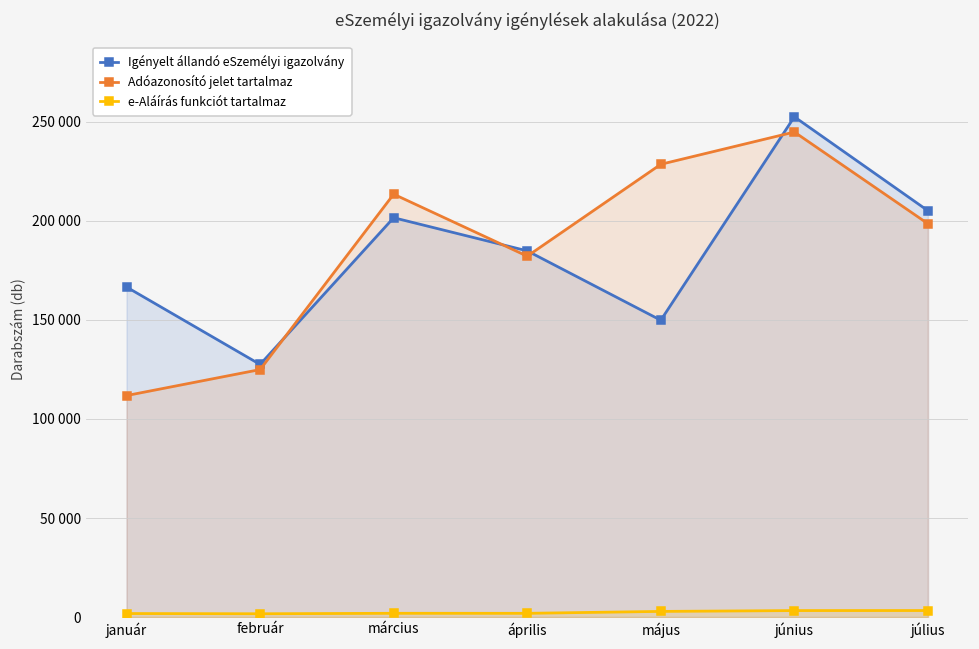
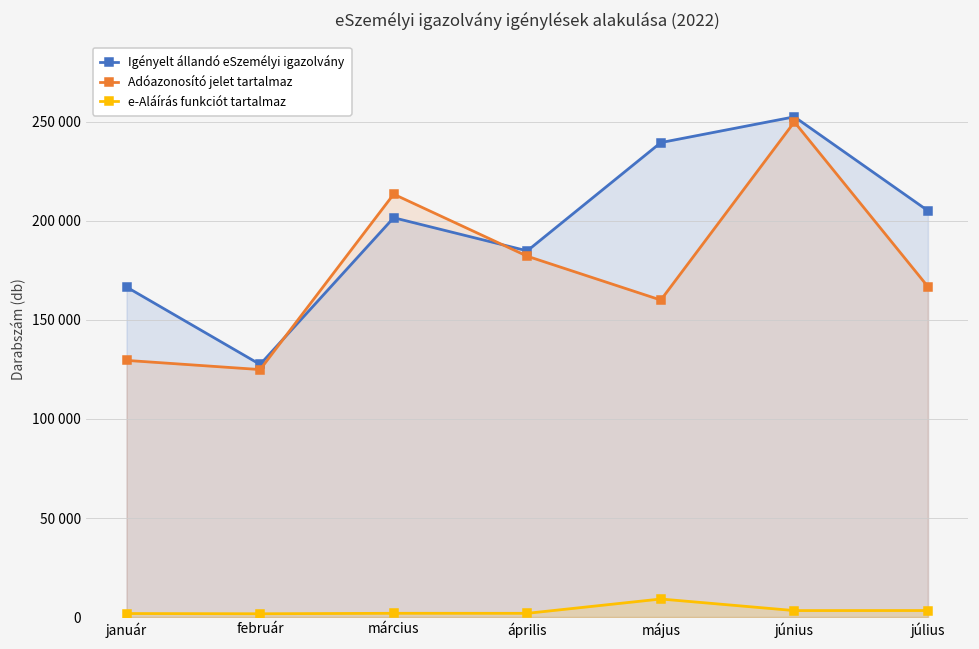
  {
    "Igényelt állandó eSzemélyi igazolvány": {
      "január": 167000,
      "február": 128000,
      "március": 202000,
      "április": 185000,
-     "május": 150000,
+     "május": 240000,
      "június": 253000,
      "július": 205000
    },
    "Adóazonosító jelet tartalmaz": {
-     "január": 112000,
+     "január": 130000,
      "február": 125000,
      "március": 213000,
      "április": 182000,
-     "május": 229000,
-     "június": 245000,
-     "július": 199000
+     "május": 160000,
+     "június": 250000,
+     "július": 167000
    },
    "e-Aláírás funkciót tartalmaz": {
      "január": 2000,
      "február": 2000,
      "március": 2000,
      "április": 2000,
-     "május": 3000,
+     "május": 9000,
      "június": 3000,
      "július": 3000
    }
  }
